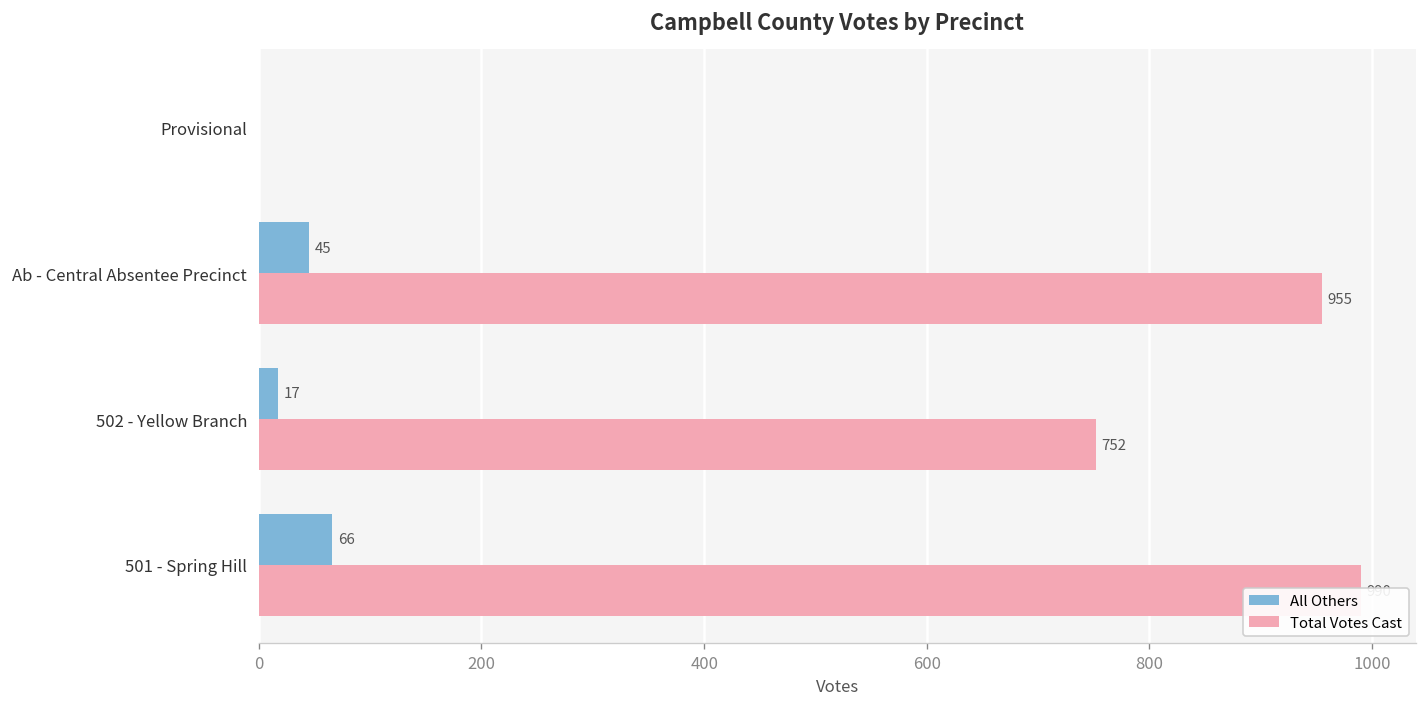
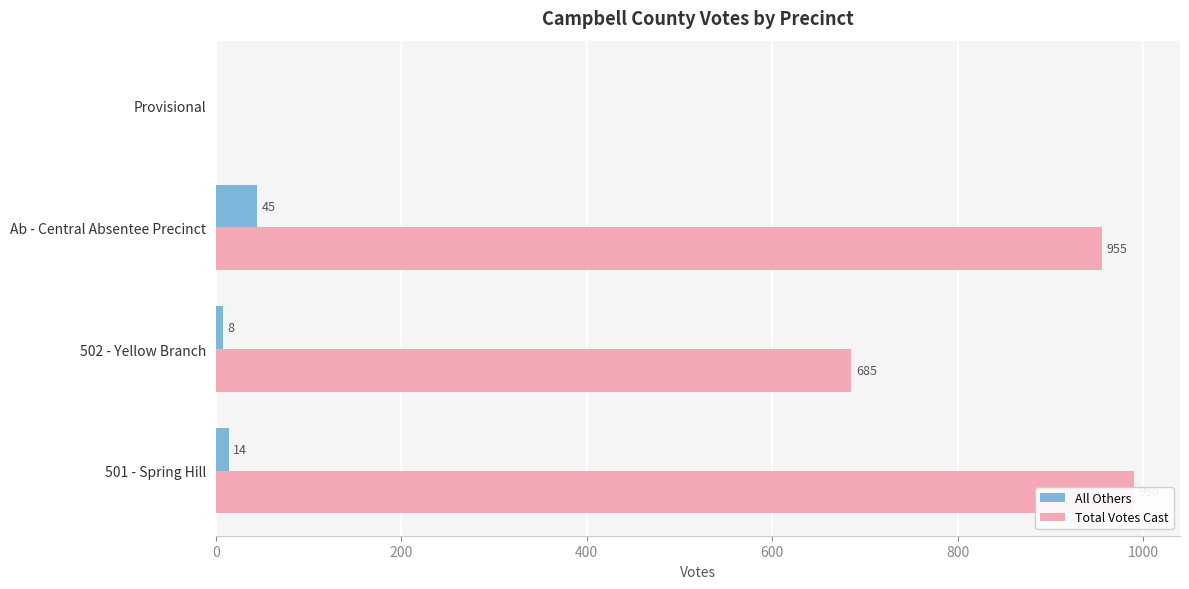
  {
    "All Others": {
      "Ab - Central Absentee Precinct": 45,
-     "502 - Yellow Branch": 17,
-     "501 - Spring Hill": 66
+     "502 - Yellow Branch": 8,
+     "501 - Spring Hill": 14
    },
    "Total Votes Cast": {
      "Ab - Central Absentee Precinct": 955,
-     "502 - Yellow Branch": 752
+     "502 - Yellow Branch": 685
    }
  }
